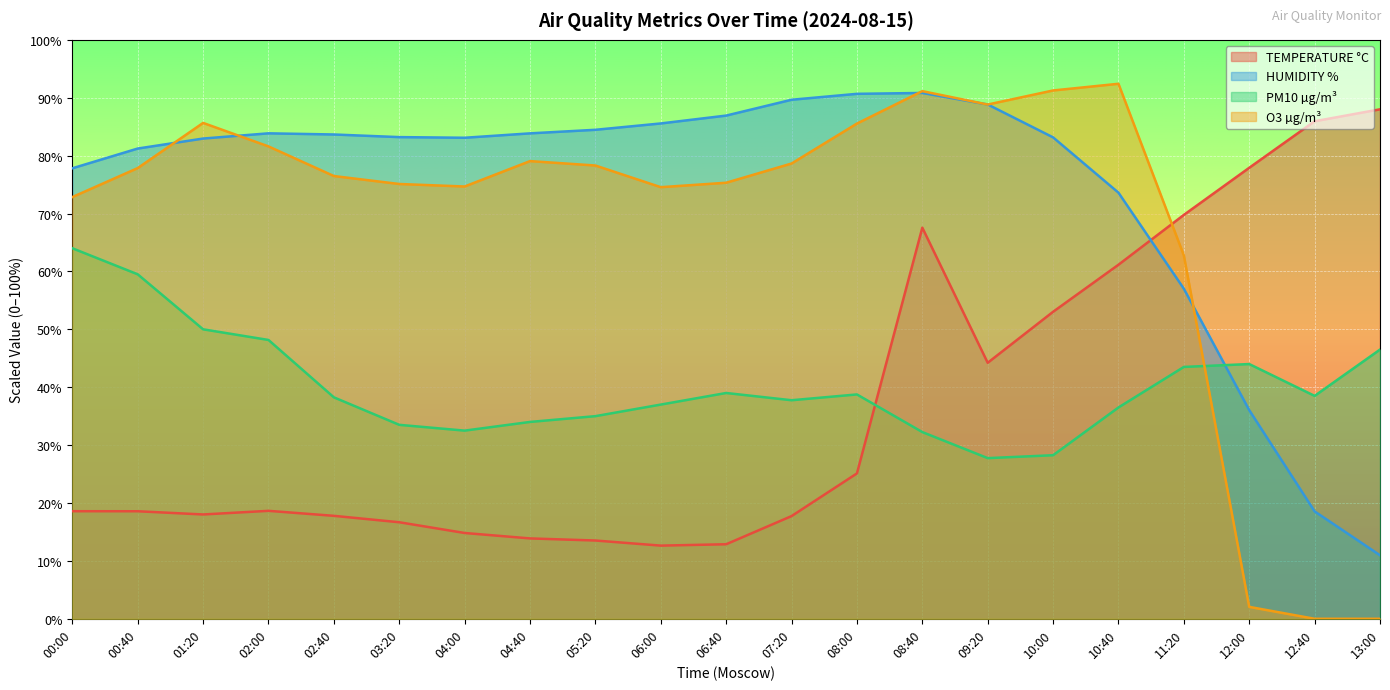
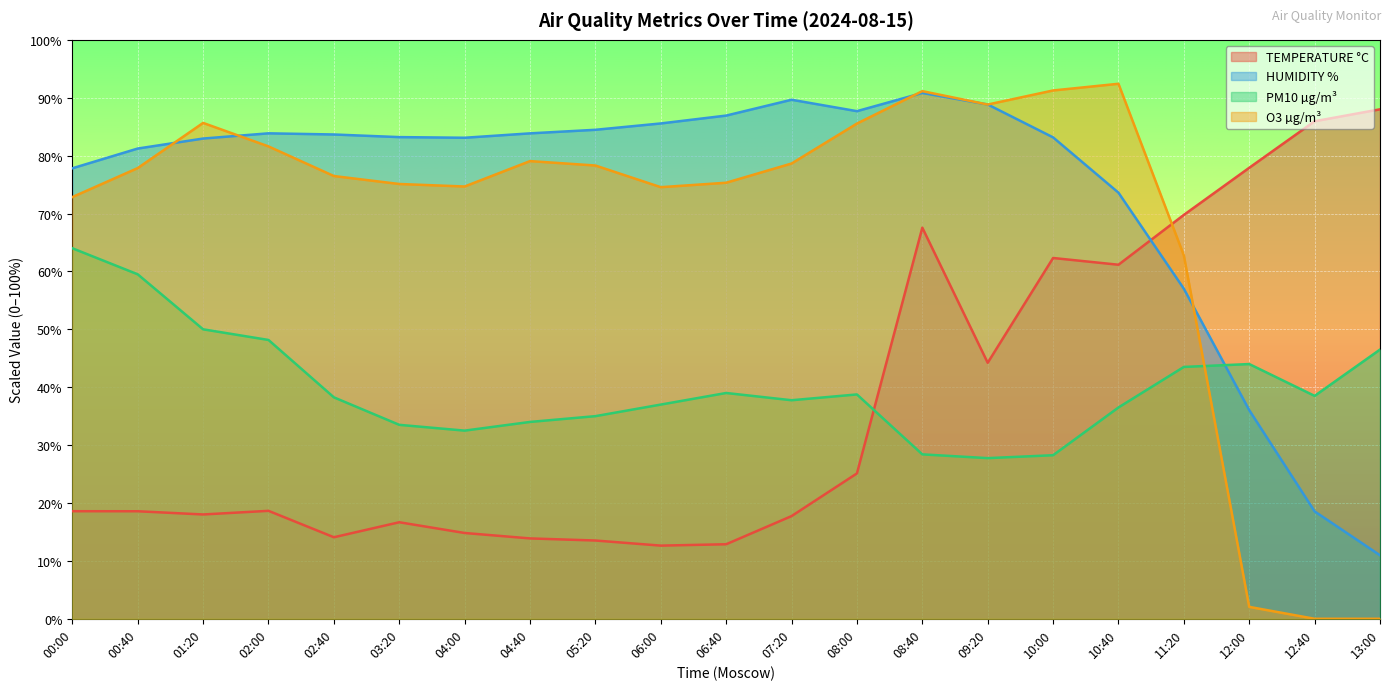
  {
    "TEMPERATURE °C": {
      "00:00": "19%",
      "00:40": "19%",
      "01:20": "18%",
      "02:00": "19%",
-     "02:40": "18%",
+     "02:40": "14%",
      "03:20": "17%",
      "04:00": "15%",
      "04:40": "14%",
      "05:20": "14%",
      "06:00": "13%",
      "06:40": "13%",
      "07:20": "18%",
      "08:00": "25%",
      "08:40": "68%",
      "09:20": "44%",
-     "10:00": "53%",
+     "10:00": "62%",
      "10:40": "61%",
      "11:20": "70%",
      "12:00": "78%",
      "13:00": "88%"
    },
    "HUMIDITY %": {
      "00:00": "78%",
      "00:40": "81%",
      "01:20": "83%",
      "02:00": "84%",
      "02:40": "84%",
      "03:20": "83%",
      "04:00": "83%",
      "04:40": "84%",
      "05:20": "84%",
      "06:00": "86%",
      "06:40": "87%",
      "07:20": "90%",
-     "08:00": "91%",
+     "08:00": "88%",
      "10:00": "83%",
      "10:40": "74%",
      "11:20": "57%",
      "12:00": "36%",
      "12:40": "19%",
      "13:00": "11%"
    },
    "PM10 µg/m³": {
      "00:00": "64%",
      "00:40": "60%",
      "01:20": "50%",
      "02:00": "48%",
      "02:40": "38%",
      "03:20": "34%",
      "04:00": "33%",
      "04:40": "34%",
      "05:20": "35%",
      "06:00": "37%",
      "06:40": "39%",
      "07:20": "38%",
      "08:00": "39%",
-     "08:40": "32%",
+     "08:40": "28%",
      "09:20": "28%",
      "10:00": "28%",
      "10:40": "37%",
      "11:20": "43%",
      "12:00": "44%",
      "12:40": "39%",
      "13:00": "47%"
    },
    "O3 µg/m³": {
      "00:00": "73%",
      "00:40": "78%",
      "01:20": "86%",
      "02:00": "82%",
      "02:40": "76%",
      "03:20": "75%",
      "04:00": "75%",
      "04:40": "79%",
      "05:20": "78%",
      "06:00": "75%",
      "06:40": "75%",
      "07:20": "79%",
      "08:00": "86%",
      "10:00": "91%",
      "10:40": "92%",
      "11:20": "63%",
      "12:00": "2%",
      "12:40": "0%",
      "13:00": "0%"
    }
  }
